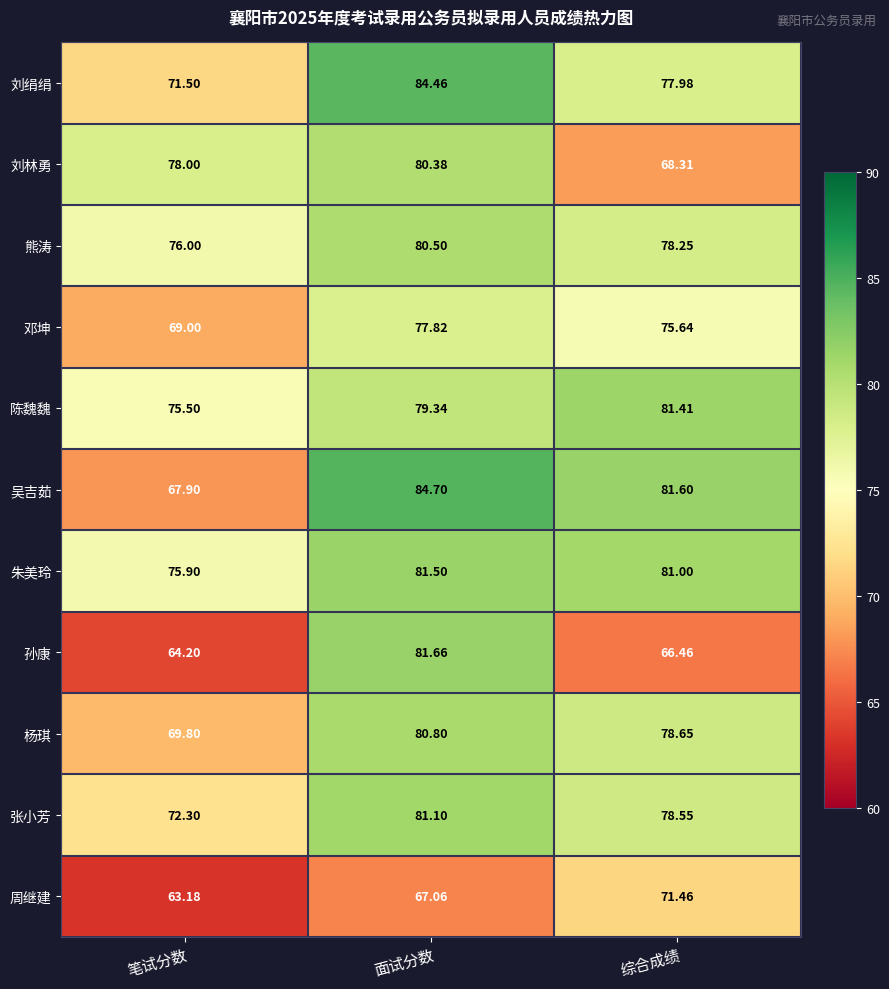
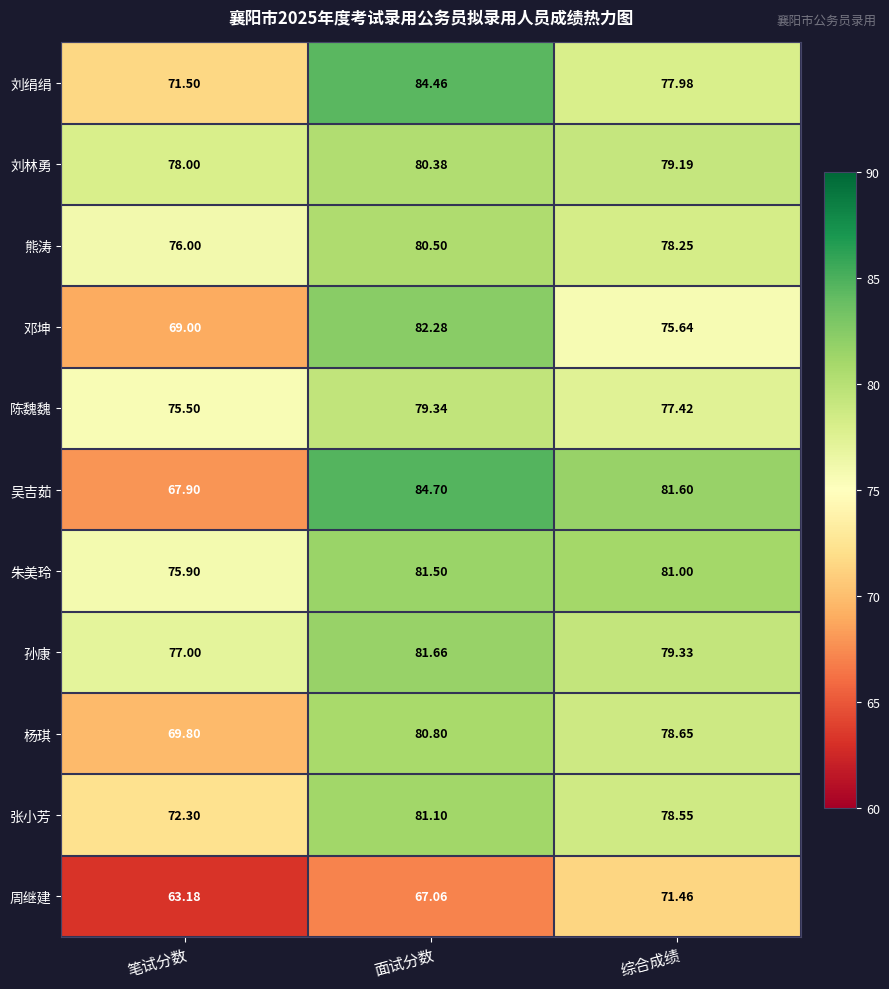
  {
    "刘绢绢": {
      "笔试分数": 71.50,
      "面试分数": 84.46,
      "综合成绩": 77.98
    },
    "刘林勇": {
      "笔试分数": 78.00,
      "面试分数": 80.38,
-     "综合成绩": 68.31
+     "综合成绩": 79.19
    },
    "熊涛": {
      "笔试分数": 76.00,
      "面试分数": 80.50,
      "综合成绩": 78.25
    },
    "邓坤": {
      "笔试分数": 69.00,
-     "面试分数": 77.82,
+     "面试分数": 82.28,
      "综合成绩": 75.64
    },
    "陈魏魏": {
      "笔试分数": 75.50,
      "面试分数": 79.34,
-     "综合成绩": 81.41
+     "综合成绩": 77.42
    },
    "吴吉茹": {
      "笔试分数": 67.90,
      "面试分数": 84.70,
      "综合成绩": 81.60
    },
    "朱美玲": {
      "笔试分数": 75.90,
      "面试分数": 81.50,
      "综合成绩": 81.00
    },
    "孙康": {
-     "笔试分数": 64.20,
+     "笔试分数": 77.00,
      "面试分数": 81.66,
-     "综合成绩": 66.46
+     "综合成绩": 79.33
    },
    "杨琪": {
      "笔试分数": 69.80,
      "面试分数": 80.80,
      "综合成绩": 78.65
    },
    "张小芳": {
      "笔试分数": 72.30,
      "面试分数": 81.10,
      "综合成绩": 78.55
    },
    "周继建": {
      "笔试分数": 63.18,
      "面试分数": 67.06,
      "综合成绩": 71.46
    }
  }
